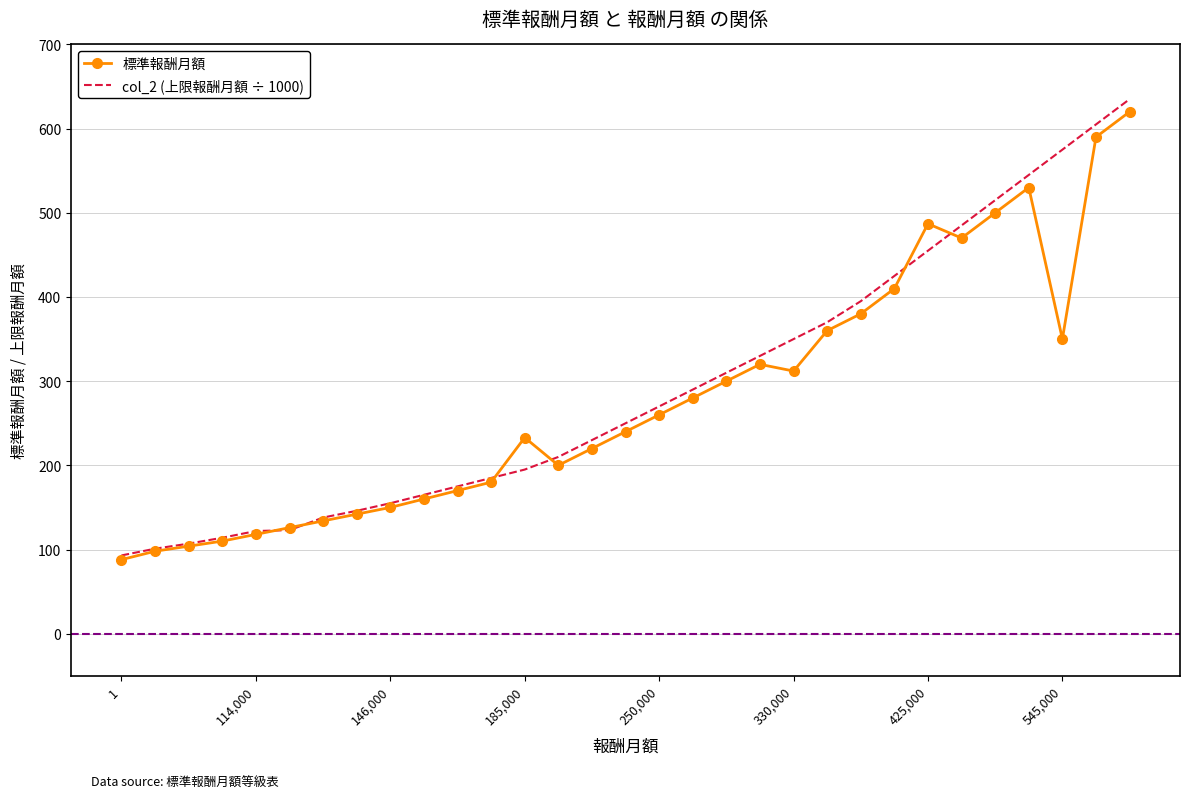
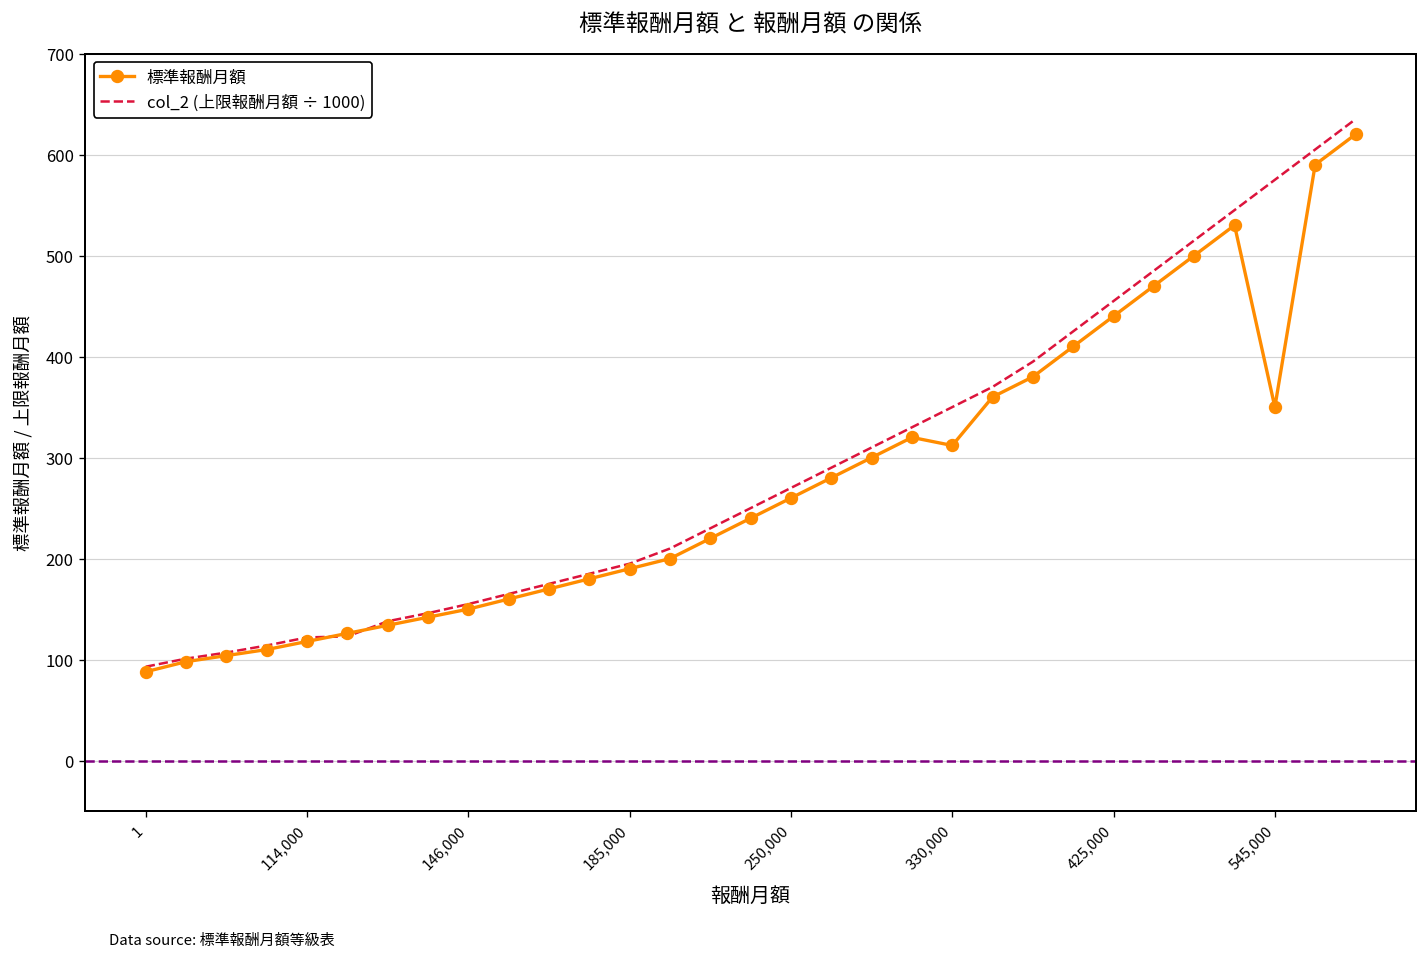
  {
    "標準報酬月額": {
      "114,000": 120,
      "146,000": 150,
-     "185,000": 230,
+     "185,000": 190,
      "250,000": 260,
      "330,000": 310,
-     "425,000": 490,
+     "425,000": 440,
      "545,000": 350
    },
    "col_2 (上限報酬月額 ÷ 1000)": {
      "114,000": 120,
      "146,000": 150,
      "185,000": 190,
      "250,000": 270,
      "330,000": 350,
      "425,000": 450,
      "545,000": 570
    }
  }
